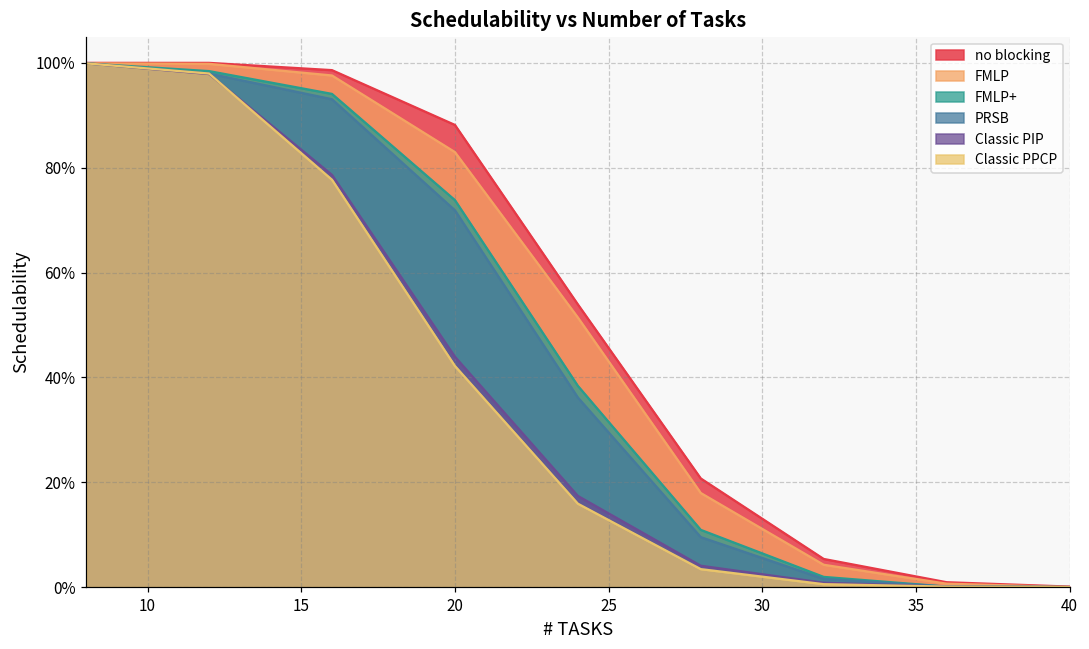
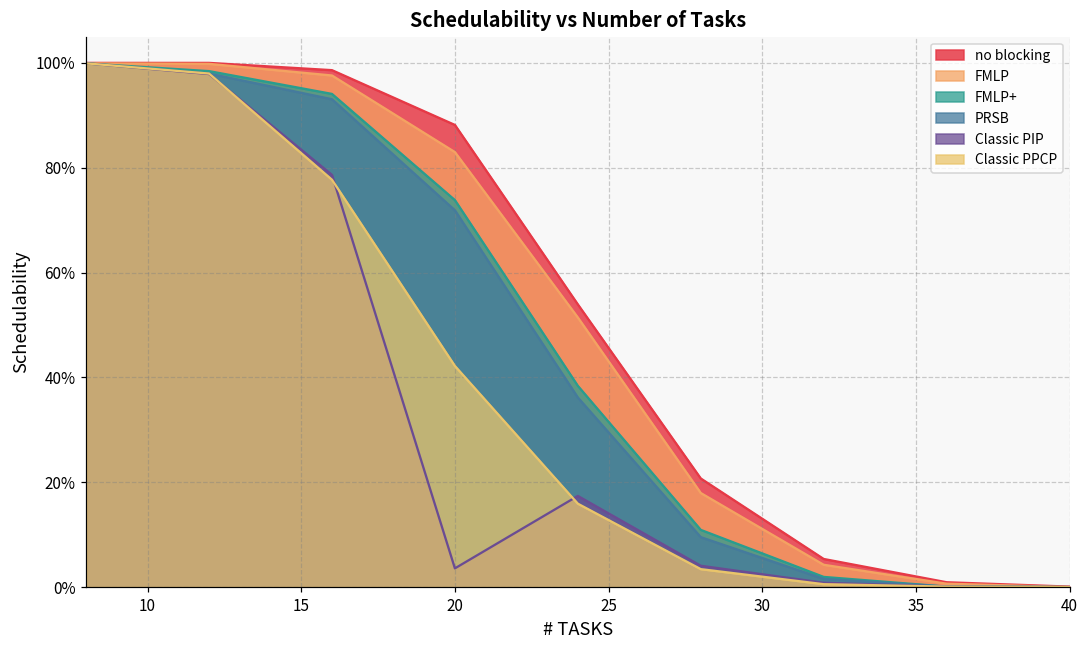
  {
    "no blocking": {
      "20": "88%"
    },
    "Classic PIP": {
-     "20": "44%"
+     "20": "4%"
    }
  }
